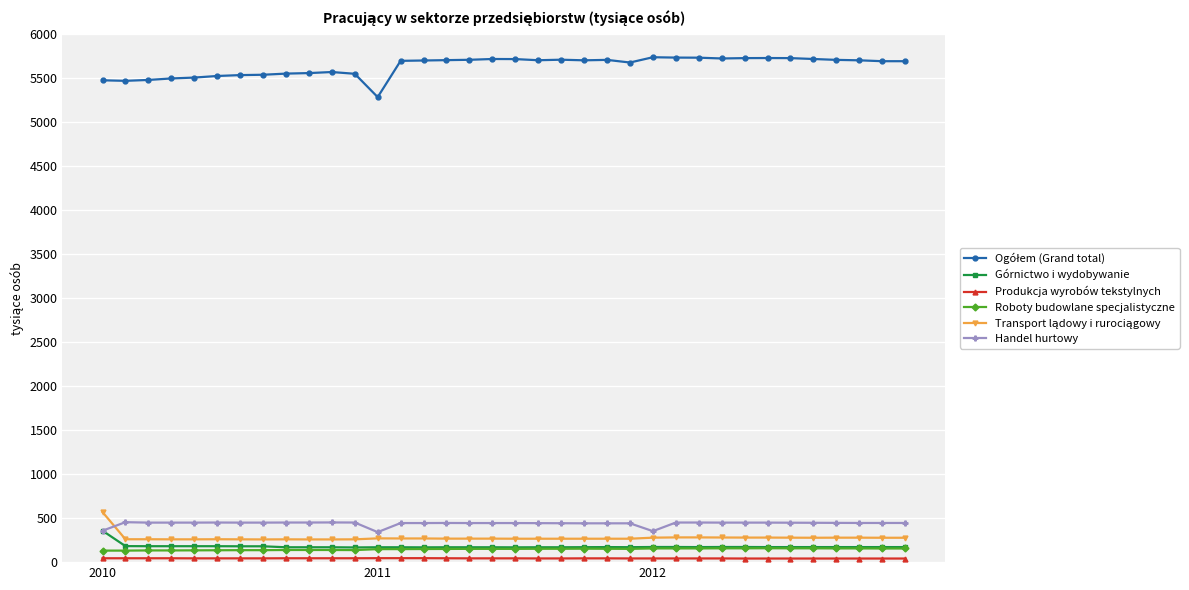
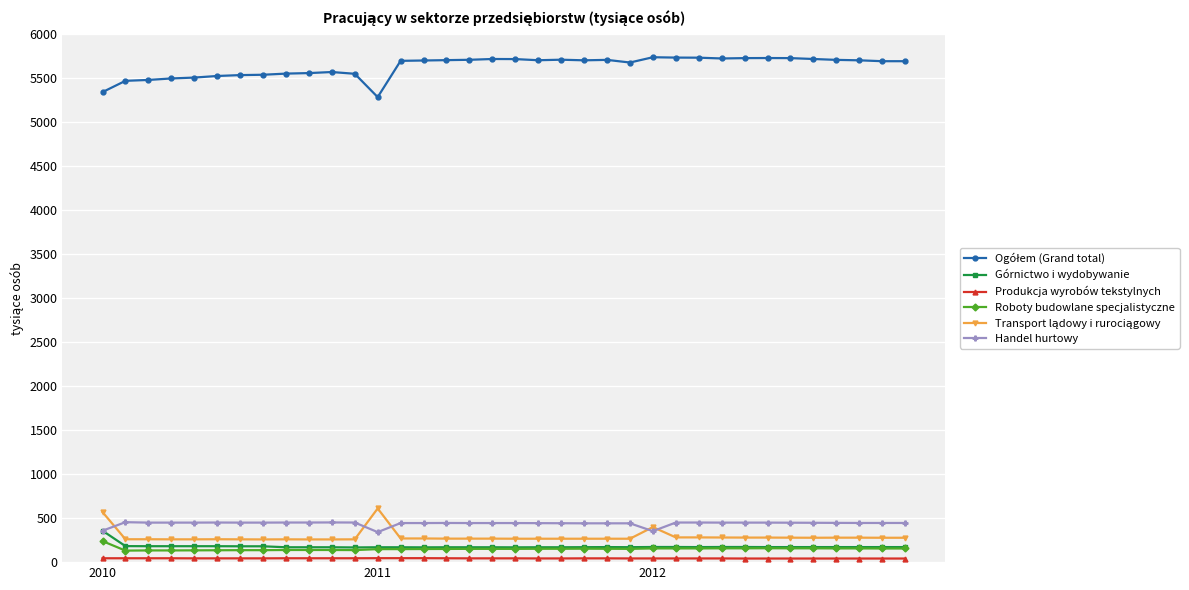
  {
    "Ogółem (Grand total)": {
-     "2010": 5500,
+     "2010": 5300,
      "2011": 5300,
      "2012": 5700
    },
    "Produkcja wyrobów tekstylnych": {
      "2010": 0,
      "2011": 0,
      "2012": 0
    },
    "Roboty budowlane specjalistyczne": {
-     "2010": 100
+     "2010": 200
    },
    "Transport lądowy i rurociągowy": {
      "2010": 600,
-     "2011": 300,
-     "2012": 300
+     "2011": 600,
+     "2012": 400
    },
    "Handel hurtowy": {
      "2011": 300,
      "2012": 400
    }
  }
